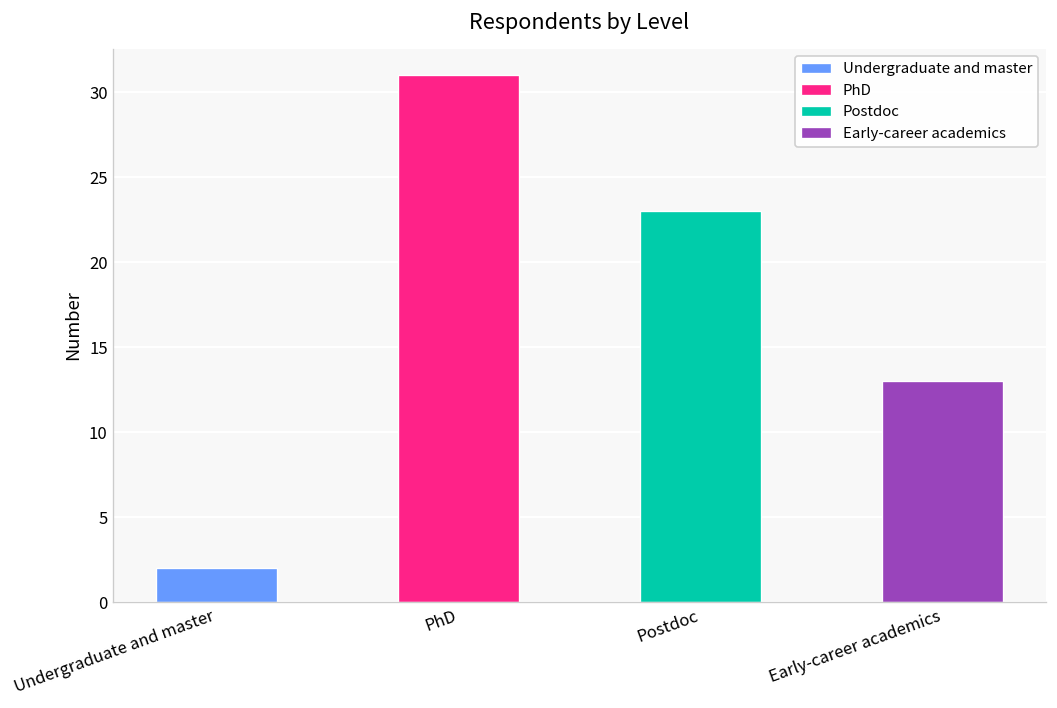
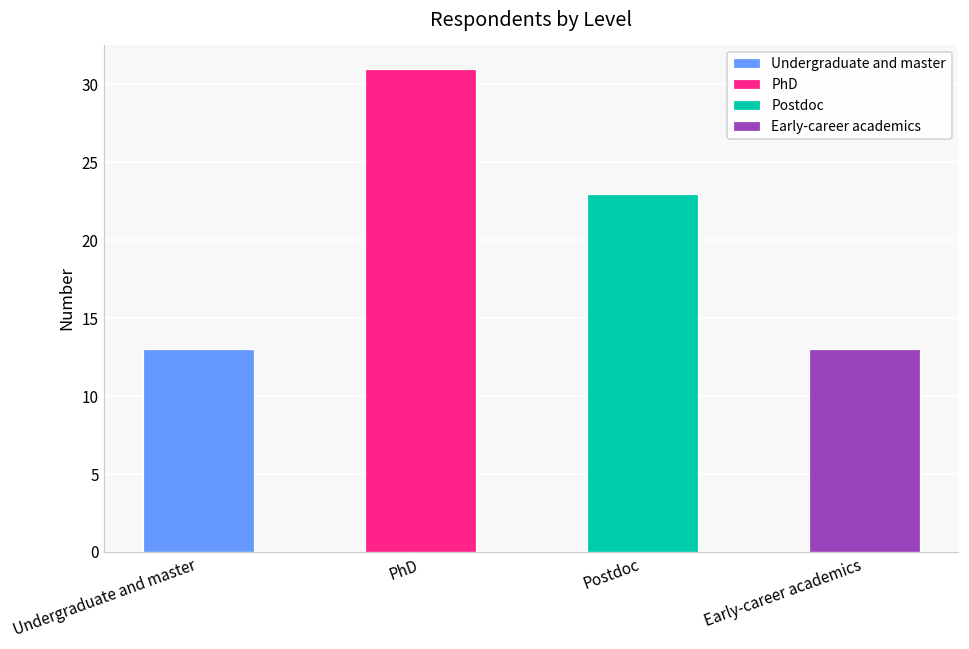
  {
-   "Undergraduate and master": 2,
+   "Undergraduate and master": 13,
    "PhD": 31,
    "Postdoc": 23,
    "Early-career academics": 13
  }
